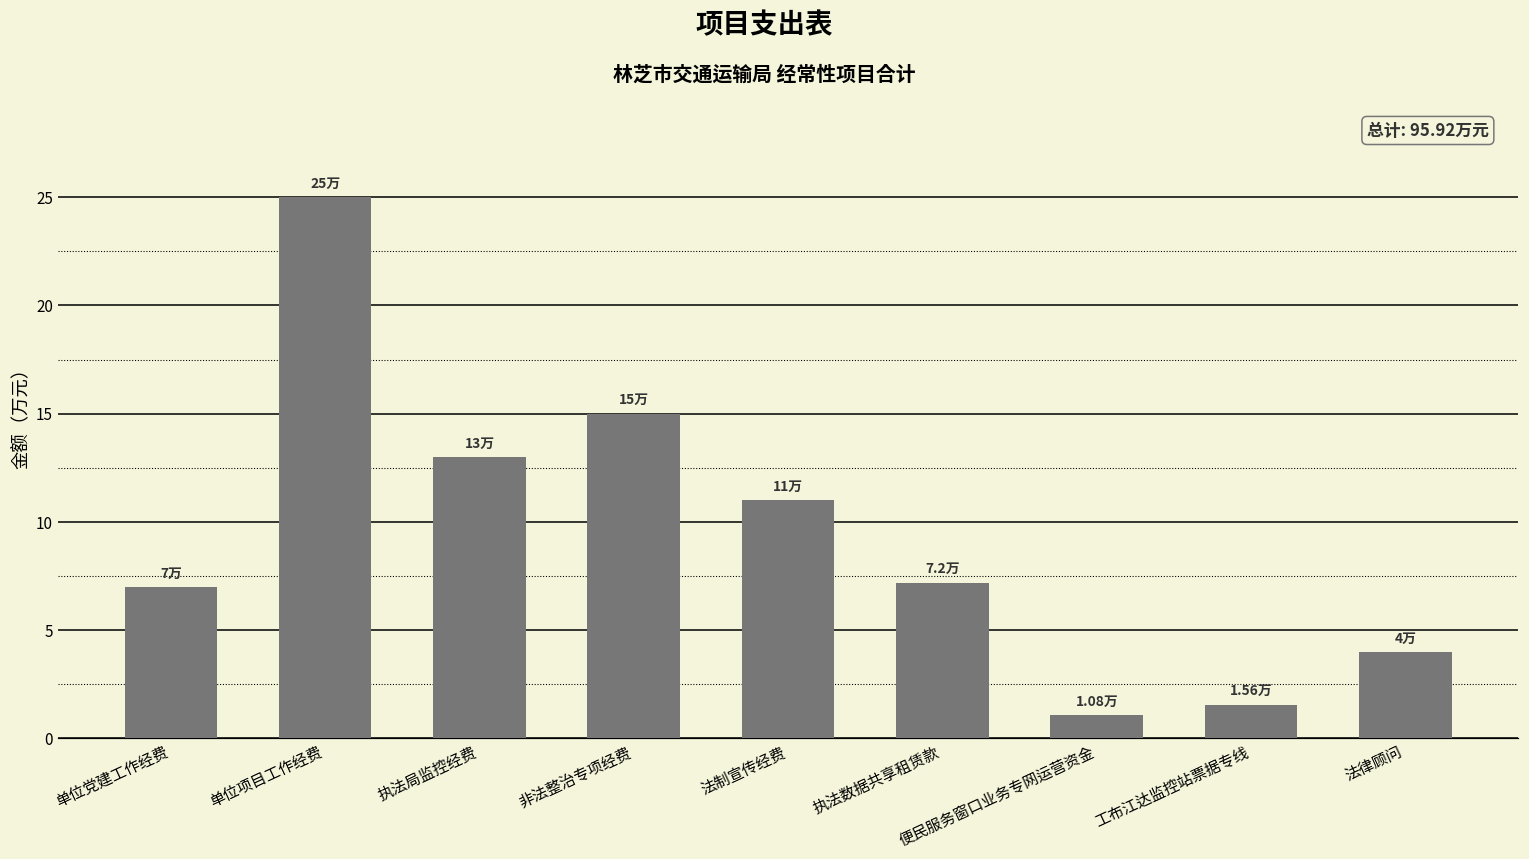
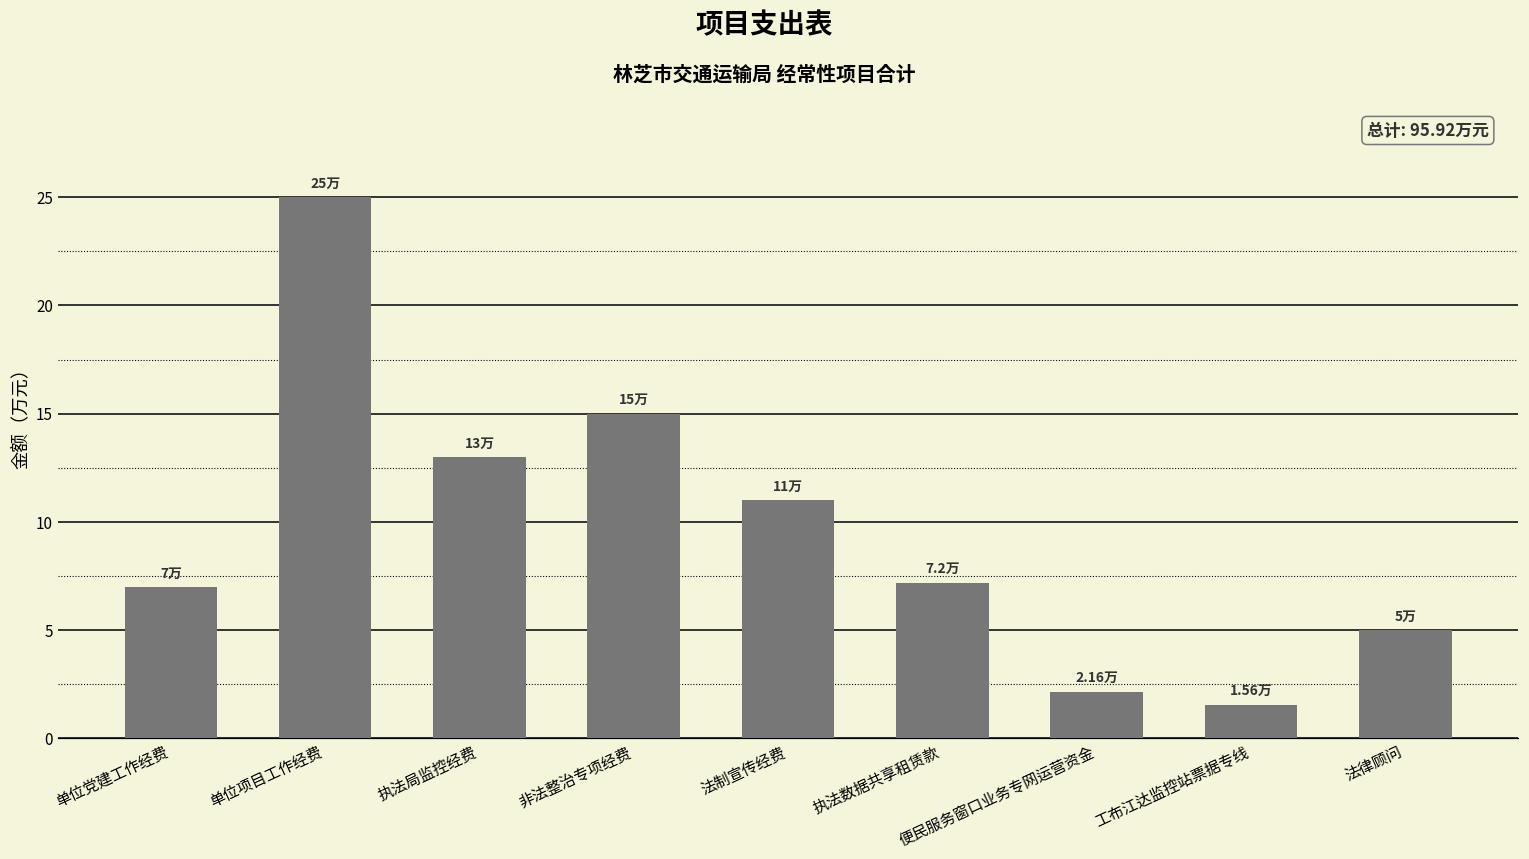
  {
    "单位党建工作经费": "7万",
    "单位项目工作经费": "25万",
    "执法局监控经费": "13万",
    "非法整治专项经费": "15万",
    "法制宣传经费": "11万",
    "执法数据共享租赁款": "7.2万",
-   "便民服务窗口业务专网运营资金": "1.08万",
+   "便民服务窗口业务专网运营资金": "2.16万",
    "工布江达监控站票据专线": "1.56万",
-   "法律顾问": "4万"
+   "法律顾问": "5万"
  }
